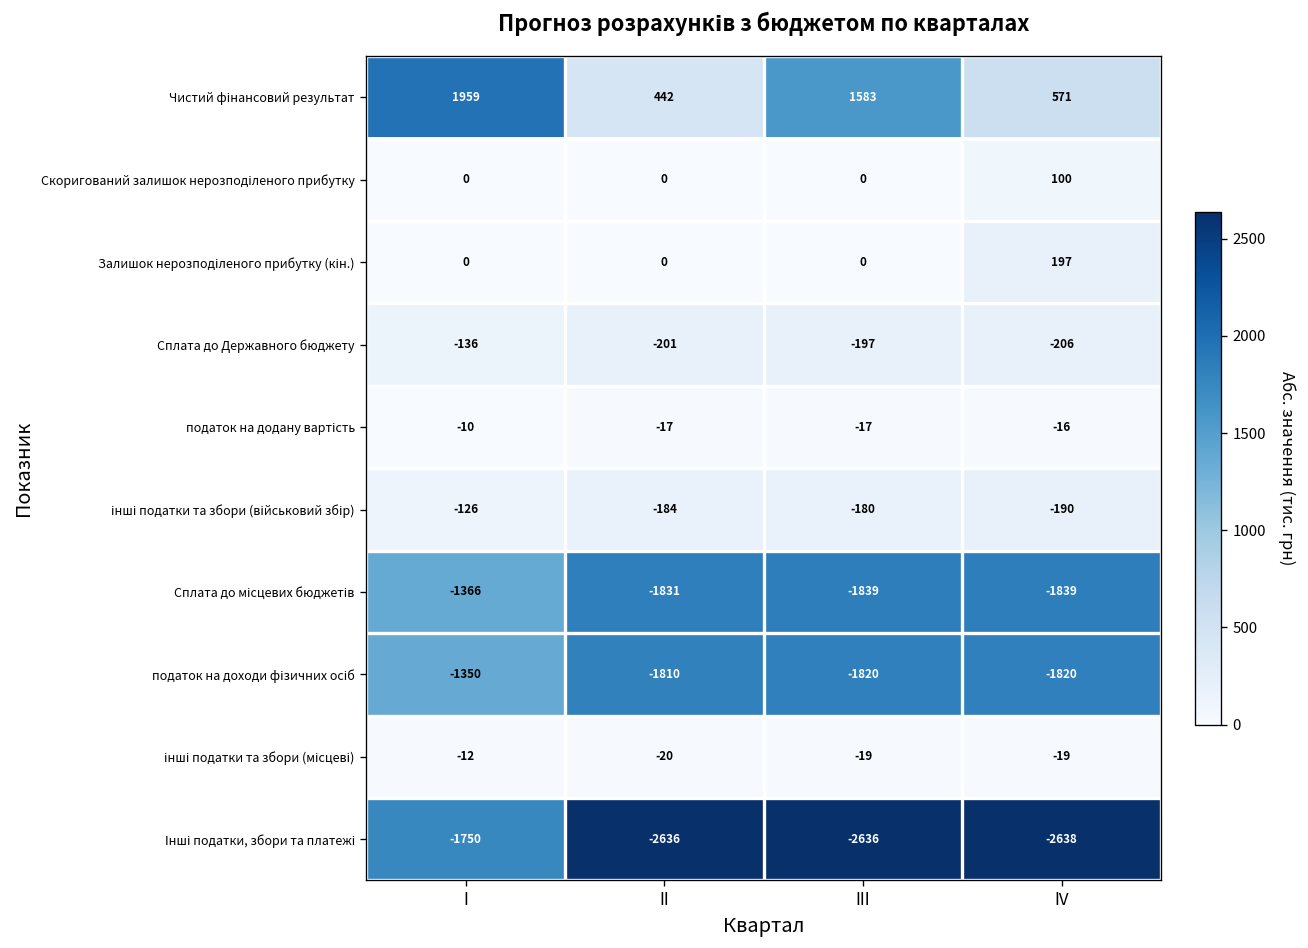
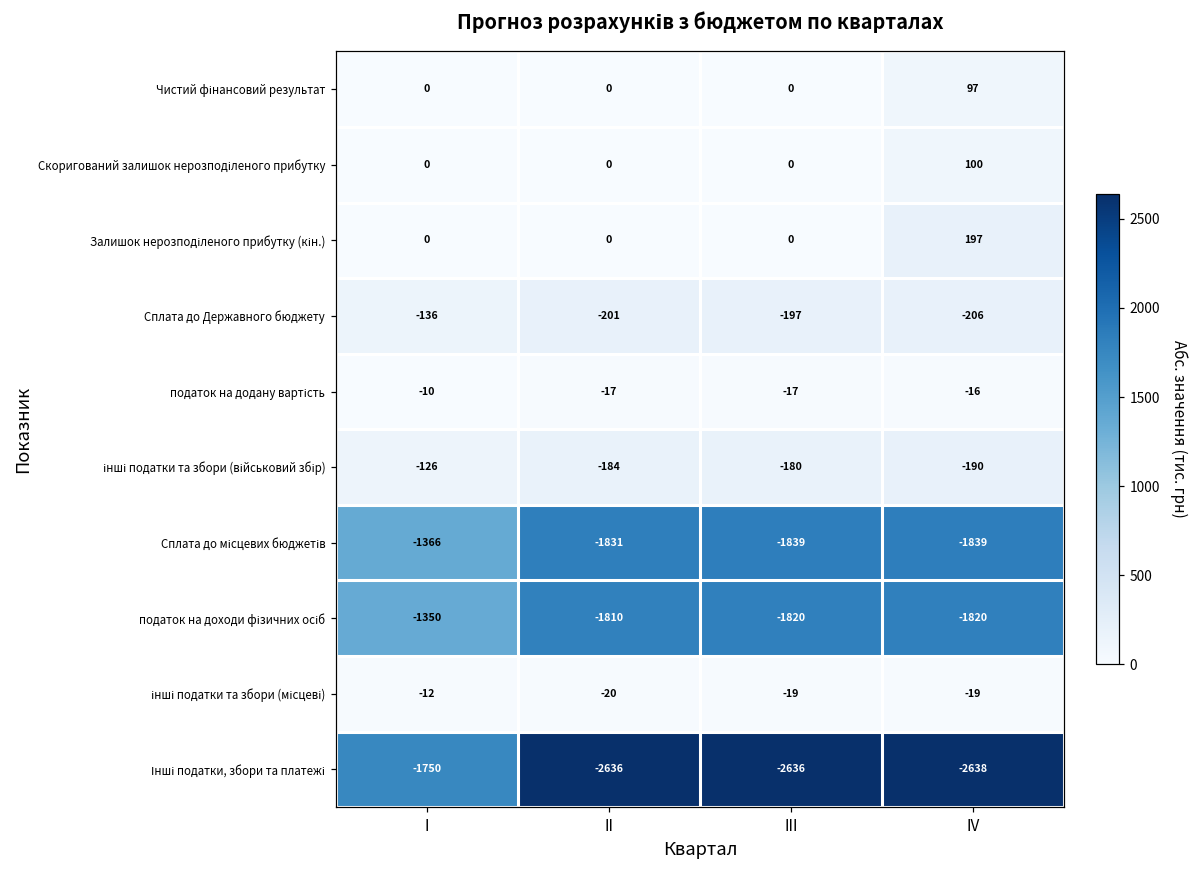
  {
    "Чистий фінансовий результат": {
-     "І": 1959,
-     "ІІ": 442,
-     "ІІІ": 1583,
-     "ІV": 571
+     "І": 0,
+     "ІІ": 0,
+     "ІІІ": 0,
+     "ІV": 97
    },
    "Скоригований залишок нерозподіленого прибутку": {
      "І": 0,
      "ІІ": 0,
      "ІІІ": 0,
      "ІV": 100
    },
    "Залишок нерозподіленого прибутку (кін.)": {
      "І": 0,
      "ІІ": 0,
      "ІІІ": 0,
      "ІV": 197
    },
    "Сплата до Державного бюджету": {
      "І": -136,
      "ІІ": -201,
      "ІІІ": -197,
      "ІV": -206
    },
    "податок на додану вартість": {
      "І": -10,
      "ІІ": -17,
      "ІІІ": -17,
      "ІV": -16
    },
    "інші податки та збори (військовий збір)": {
      "І": -126,
      "ІІ": -184,
      "ІІІ": -180,
      "ІV": -190
    },
    "Сплата до місцевих бюджетів": {
      "І": -1366,
      "ІІ": -1831,
      "ІІІ": -1839,
      "ІV": -1839
    },
    "податок на доходи фізичних осіб": {
      "І": -1350,
      "ІІ": -1810,
      "ІІІ": -1820,
      "ІV": -1820
    },
    "інші податки та збори (місцеві)": {
      "І": -12,
      "ІІ": -20,
      "ІІІ": -19,
      "ІV": -19
    },
    "Інші податки, збори та платежі": {
      "І": -1750,
      "ІІ": -2636,
      "ІІІ": -2636,
      "ІV": -2638
    }
  }
